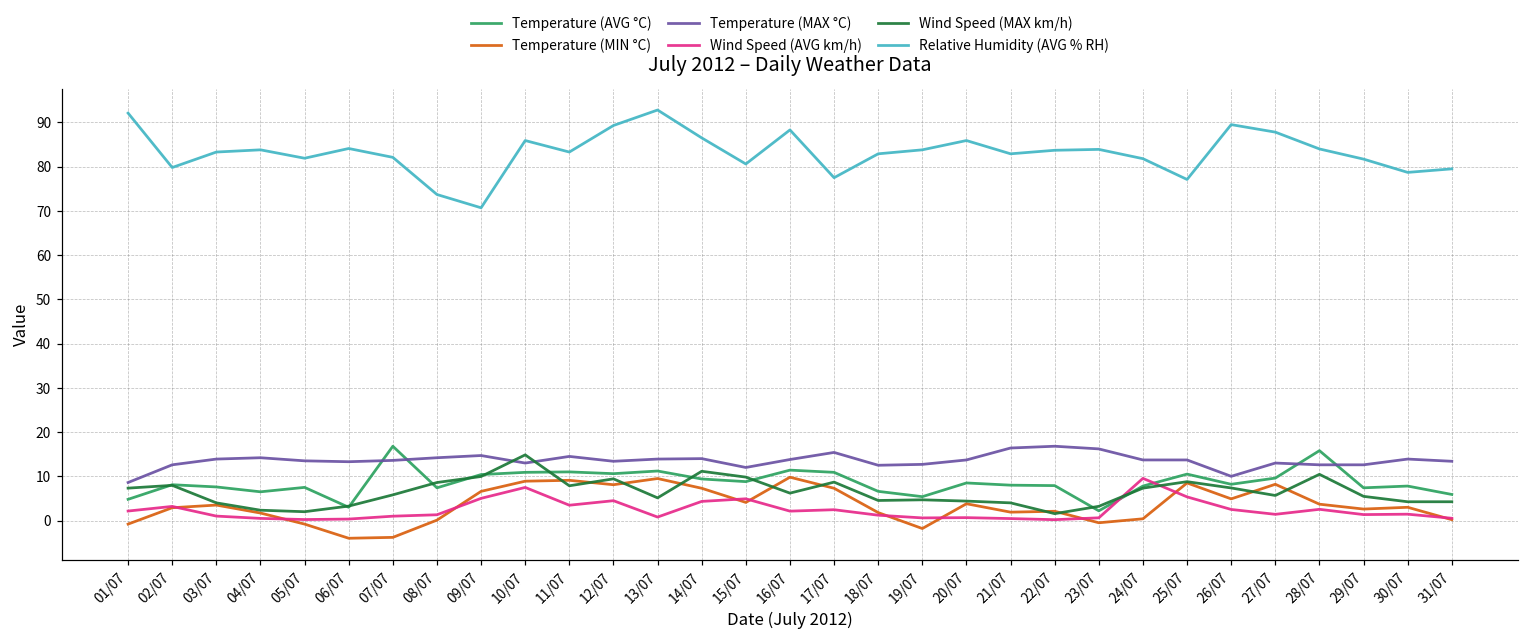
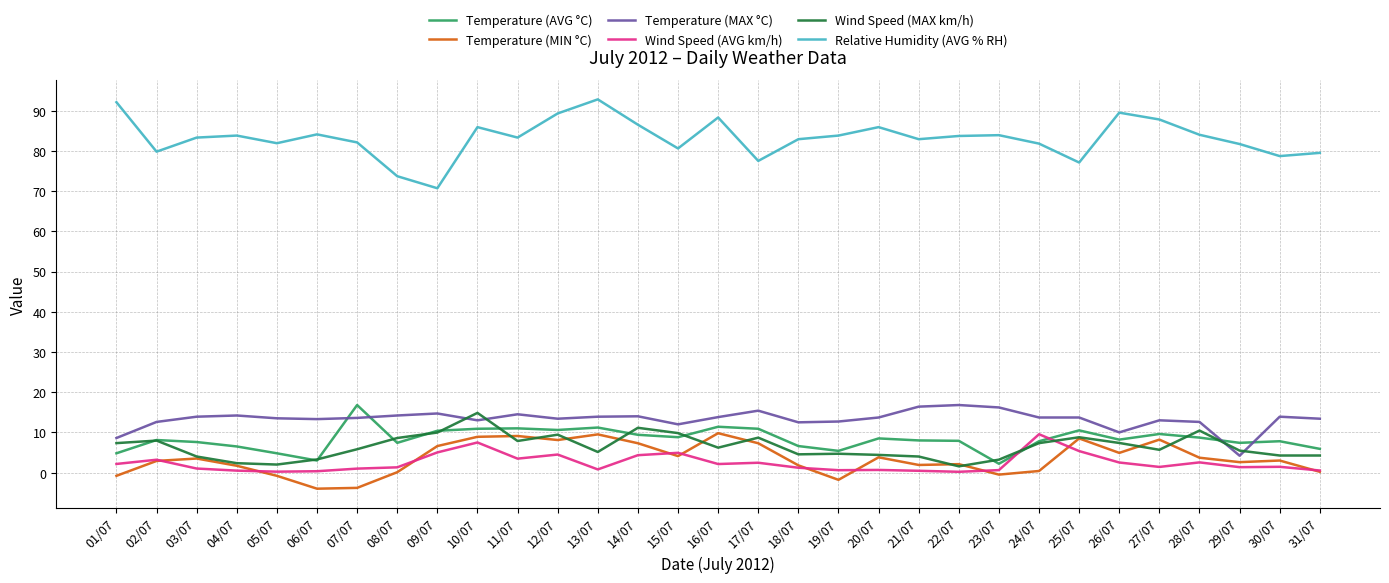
  {
    "Temperature (AVG °C)": {
      "01/07": 5,
      "03/07": 8,
      "04/07": 7,
-     "05/07": 8,
+     "05/07": 5,
      "07/07": 17,
      "08/07": 7,
      "10/07": 11,
      "11/07": 11,
      "12/07": 11,
      "13/07": 11,
      "14/07": 9,
      "15/07": 9,
      "16/07": 11,
      "17/07": 11,
      "18/07": 7,
      "19/07": 5,
      "20/07": 9,
      "21/07": 8,
      "22/07": 8,
      "23/07": 2,
      "25/07": 11,
      "26/07": 8,
      "27/07": 10,
-     "28/07": 16,
+     "28/07": 9,
      "29/07": 7,
      "30/07": 8,
      "31/07": 6
    },
    "Temperature (MIN °C)": {
      "01/07": -1,
      "04/07": 2,
      "05/07": -1,
      "06/07": -4,
      "07/07": -4,
      "08/07": 0,
      "09/07": 7,
      "10/07": 9,
      "11/07": 9,
      "12/07": 8,
      "13/07": 10,
      "14/07": 7,
      "15/07": 4,
      "16/07": 10,
      "17/07": 7,
      "19/07": -2,
      "21/07": 2,
      "23/07": -1,
      "24/07": 0,
      "26/07": 5,
      "27/07": 8,
      "28/07": 4,
      "29/07": 3,
      "30/07": 3
    },
    "Temperature (MAX °C)": {
      "01/07": 9,
      "02/07": 13,
      "03/07": 14,
      "04/07": 14,
      "05/07": 14,
      "06/07": 13,
      "07/07": 14,
      "08/07": 14,
      "09/07": 15,
      "10/07": 13,
      "11/07": 15,
      "12/07": 13,
      "13/07": 14,
      "14/07": 14,
      "15/07": 12,
      "16/07": 14,
      "17/07": 15,
      "18/07": 13,
      "19/07": 13,
      "20/07": 14,
      "21/07": 16,
      "22/07": 17,
      "23/07": 16,
      "24/07": 14,
      "25/07": 14,
      "26/07": 10,
      "27/07": 13,
      "28/07": 13,
-     "29/07": 13,
+     "29/07": 4,
      "30/07": 14,
      "31/07": 13
    },
    "Wind Speed (AVG km/h)": {
      "01/07": 2,
      "03/07": 1,
      "04/07": 0,
      "05/07": 0,
      "06/07": 0,
      "07/07": 1,
      "08/07": 1,
      "09/07": 5,
      "10/07": 7,
      "11/07": 3,
      "12/07": 4,
      "13/07": 1,
      "14/07": 4,
      "15/07": 5,
      "16/07": 2,
      "17/07": 2,
      "19/07": 1,
      "20/07": 1,
      "21/07": 0,
      "22/07": 0,
      "23/07": 1,
      "24/07": 10,
      "25/07": 5,
      "26/07": 3,
      "27/07": 1,
      "28/07": 3,
      "29/07": 1,
      "30/07": 1
    },
    "Wind Speed (MAX km/h)": {
      "01/07": 7,
      "04/07": 2,
      "05/07": 2,
      "07/07": 6,
      "08/07": 9,
      "10/07": 15,
      "11/07": 8,
      "12/07": 9,
      "13/07": 5,
      "14/07": 11,
      "15/07": 10,
      "16/07": 6,
      "17/07": 9,
      "18/07": 5,
      "19/07": 5,
      "21/07": 4,
      "23/07": 3,
      "26/07": 7,
      "27/07": 6,
      "28/07": 10,
      "29/07": 5,
      "30/07": 4,
      "31/07": 4
    },
    "Relative Humidity (AVG % RH)": {
      "01/07": 92,
      "02/07": 80,
      "03/07": 83,
      "04/07": 84,
      "05/07": 82,
      "06/07": 84,
      "07/07": 82,
      "08/07": 74,
      "09/07": 71,
      "10/07": 86,
      "11/07": 83,
      "12/07": 89,
      "13/07": 93,
      "14/07": 87,
      "15/07": 81,
      "16/07": 88,
      "17/07": 78,
      "18/07": 83,
      "19/07": 84,
      "20/07": 86,
      "21/07": 83,
      "22/07": 84,
      "23/07": 84,
      "24/07": 82,
      "25/07": 77,
      "26/07": 90,
      "27/07": 88,
      "28/07": 84,
      "29/07": 82,
      "30/07": 79,
      "31/07": 80
    }
  }
